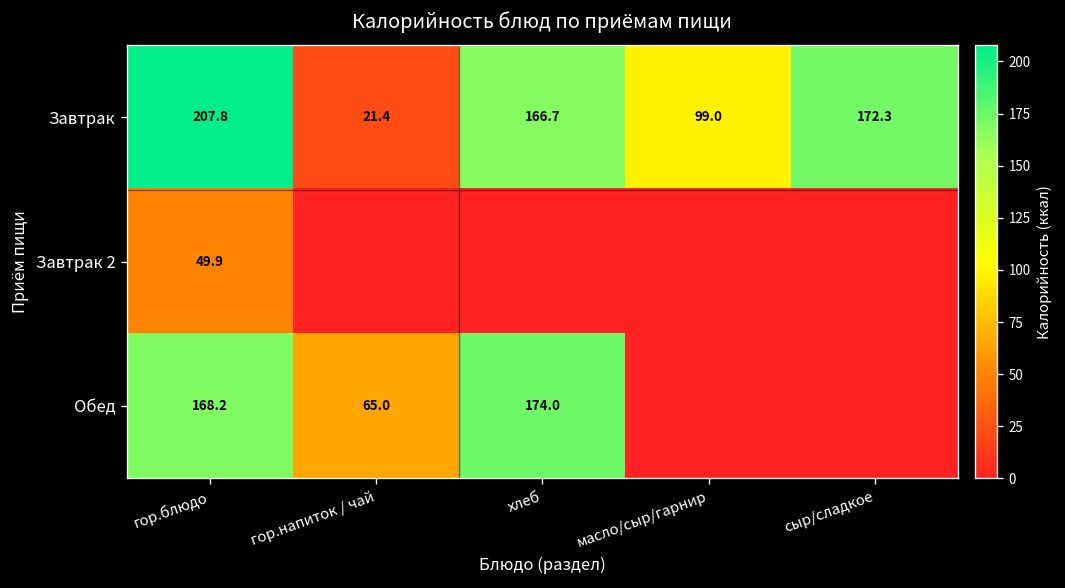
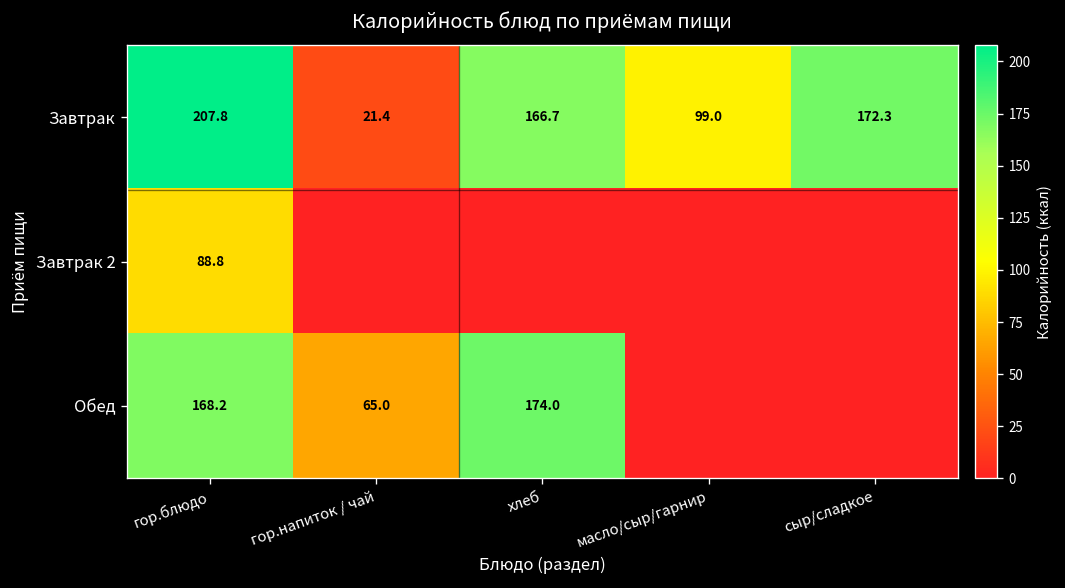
  {
    "Завтрак": {
      "гор.блюдо": 207.8,
      "гор.напиток / чай": 21.4,
      "хлеб": 166.7,
      "масло/сыр/гарнир": 99.0,
      "сыр/сладкое": 172.3
    },
    "Завтрак 2": {
-     "гор.блюдо": 49.9
+     "гор.блюдо": 88.8
    },
    "Обед": {
      "гор.блюдо": 168.2,
      "гор.напиток / чай": 65.0,
      "хлеб": 174.0
    }
  }
